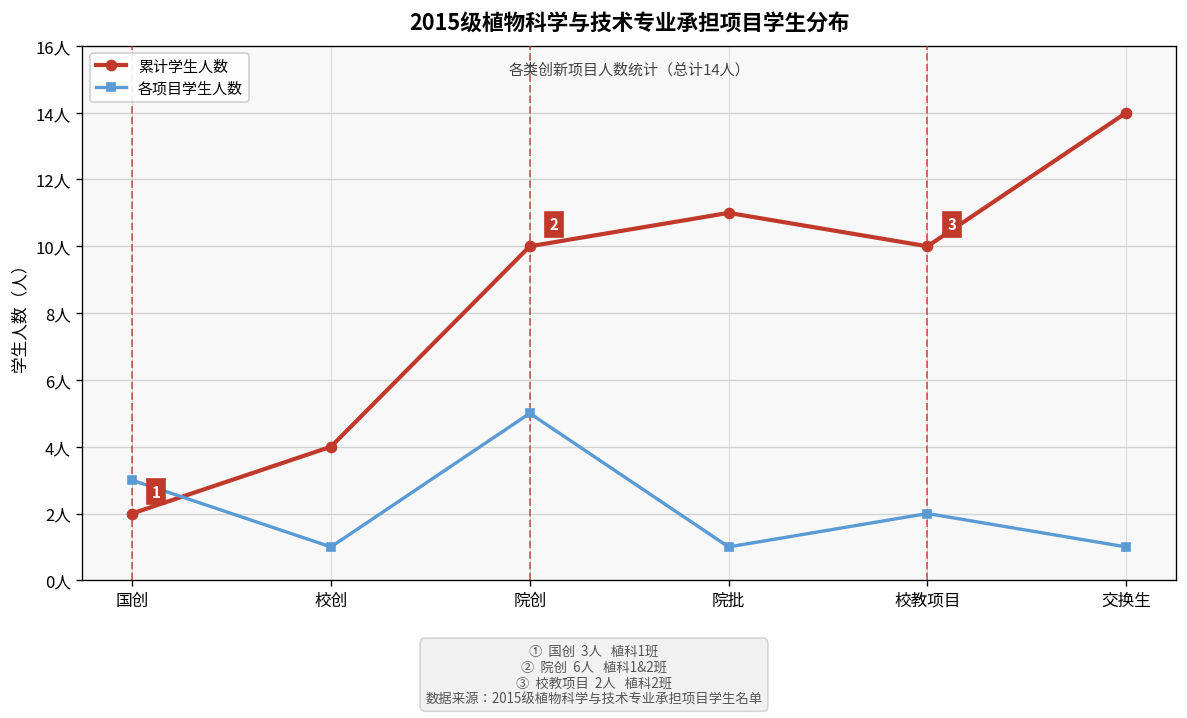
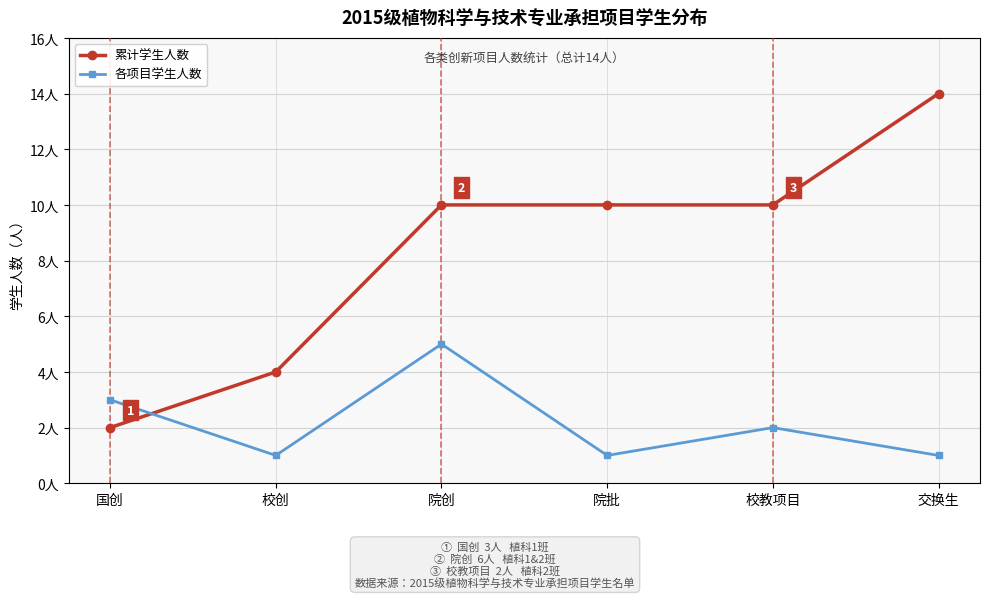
  {
    "累计学生人数": {
      "国创": "2人",
      "校创": "4人",
-     "院批": "11人",
+     "院批": "10人",
      "交换生": "14人"
    },
    "各项目学生人数": {
      "校创": "1人",
      "院创": "5人",
      "院批": "1人",
      "校教项目": "2人",
      "交换生": "1人"
    }
  }
